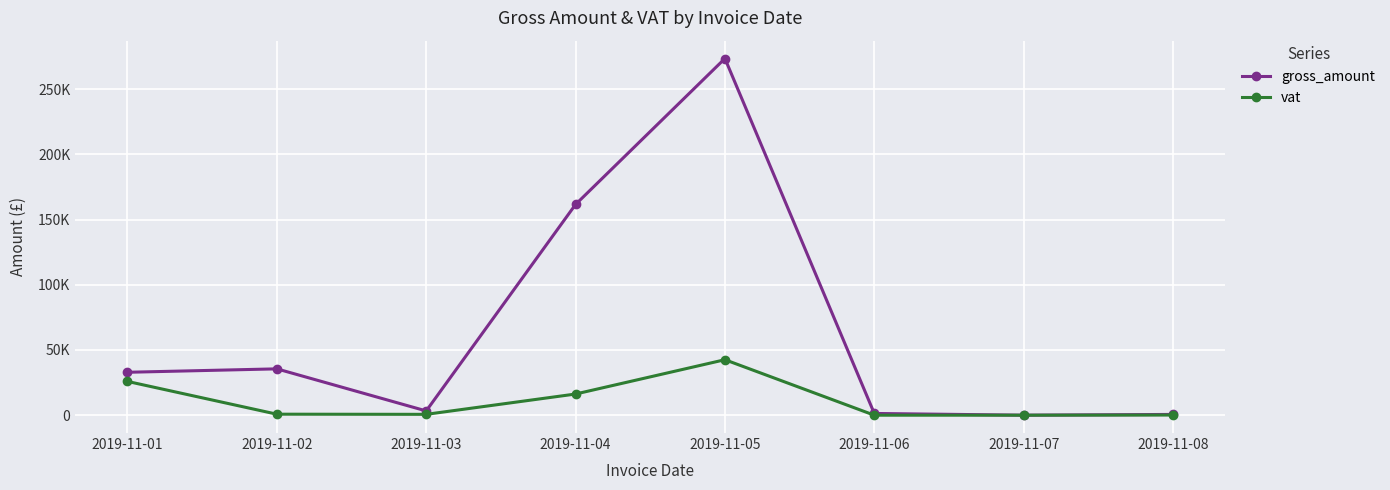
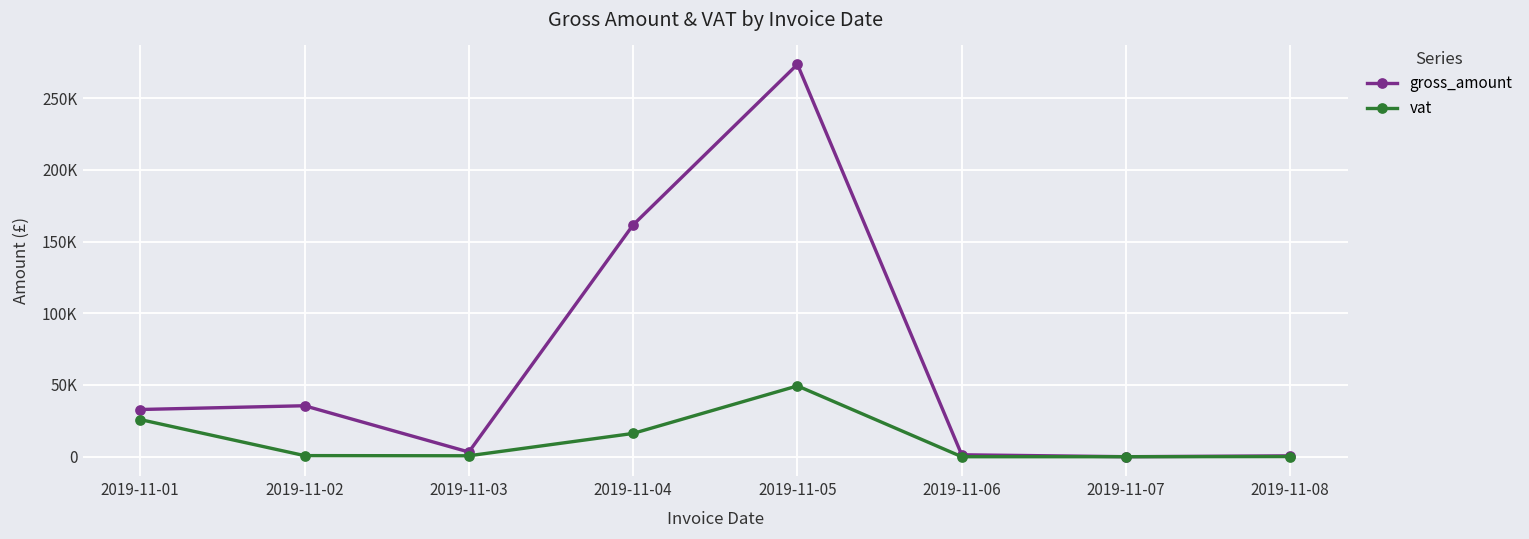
  {
    "gross_amount": {
      "2019-11-01": 33000,
      "2019-11-02": 36000,
      "2019-11-03": 3000,
      "2019-11-04": 162000,
      "2019-11-05": 274000
    },
    "vat": {
      "2019-11-01": 26000,
      "2019-11-02": 1000,
      "2019-11-03": 1000,
      "2019-11-04": 16000,
-     "2019-11-05": 43000
+     "2019-11-05": 49000
    }
  }
